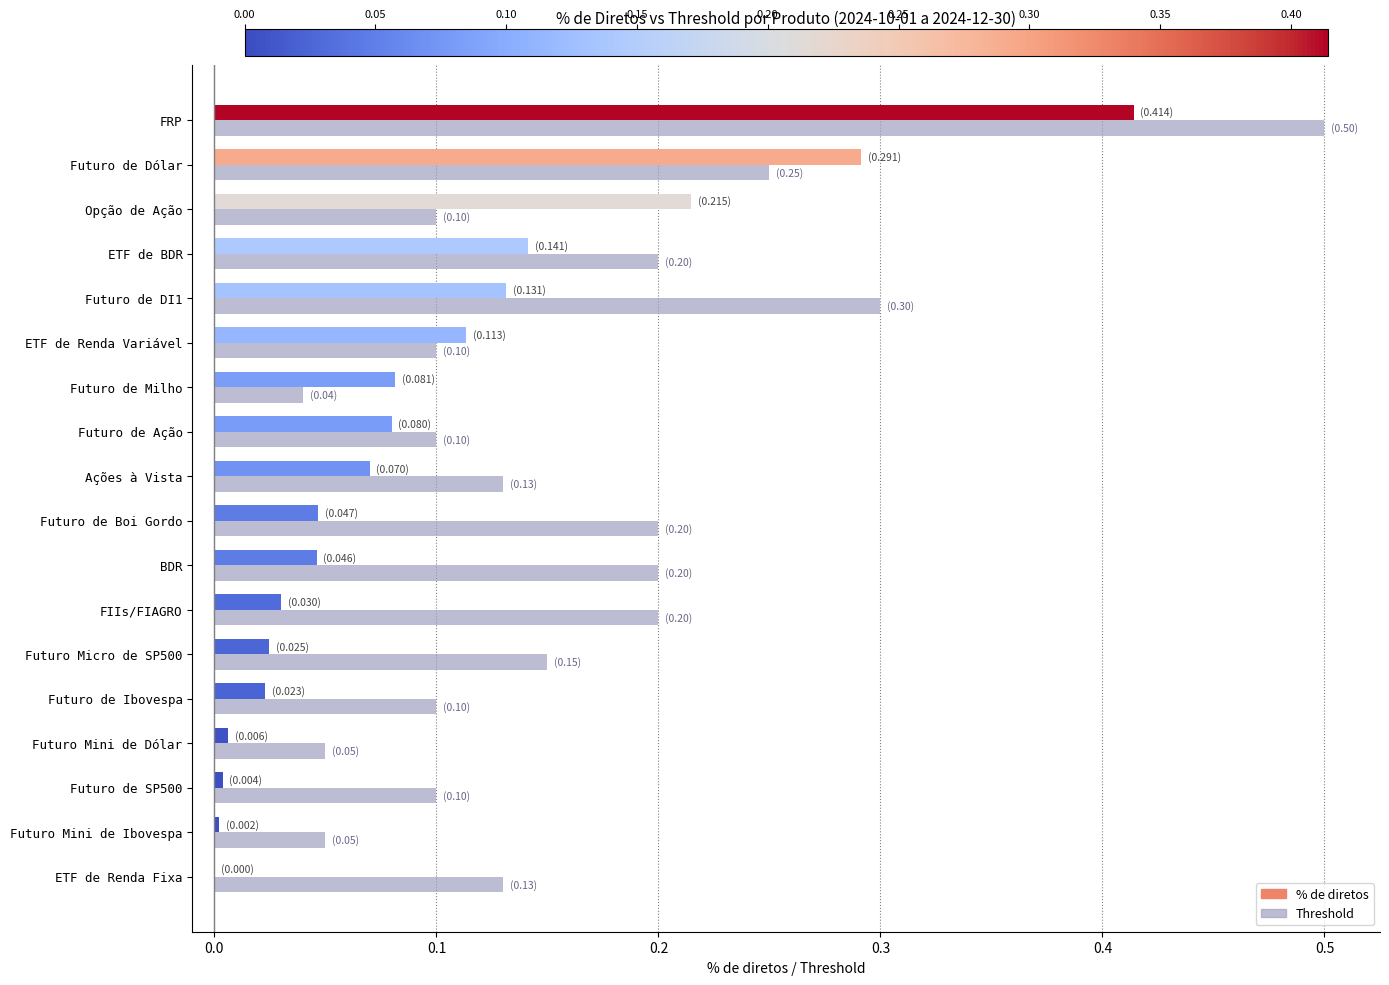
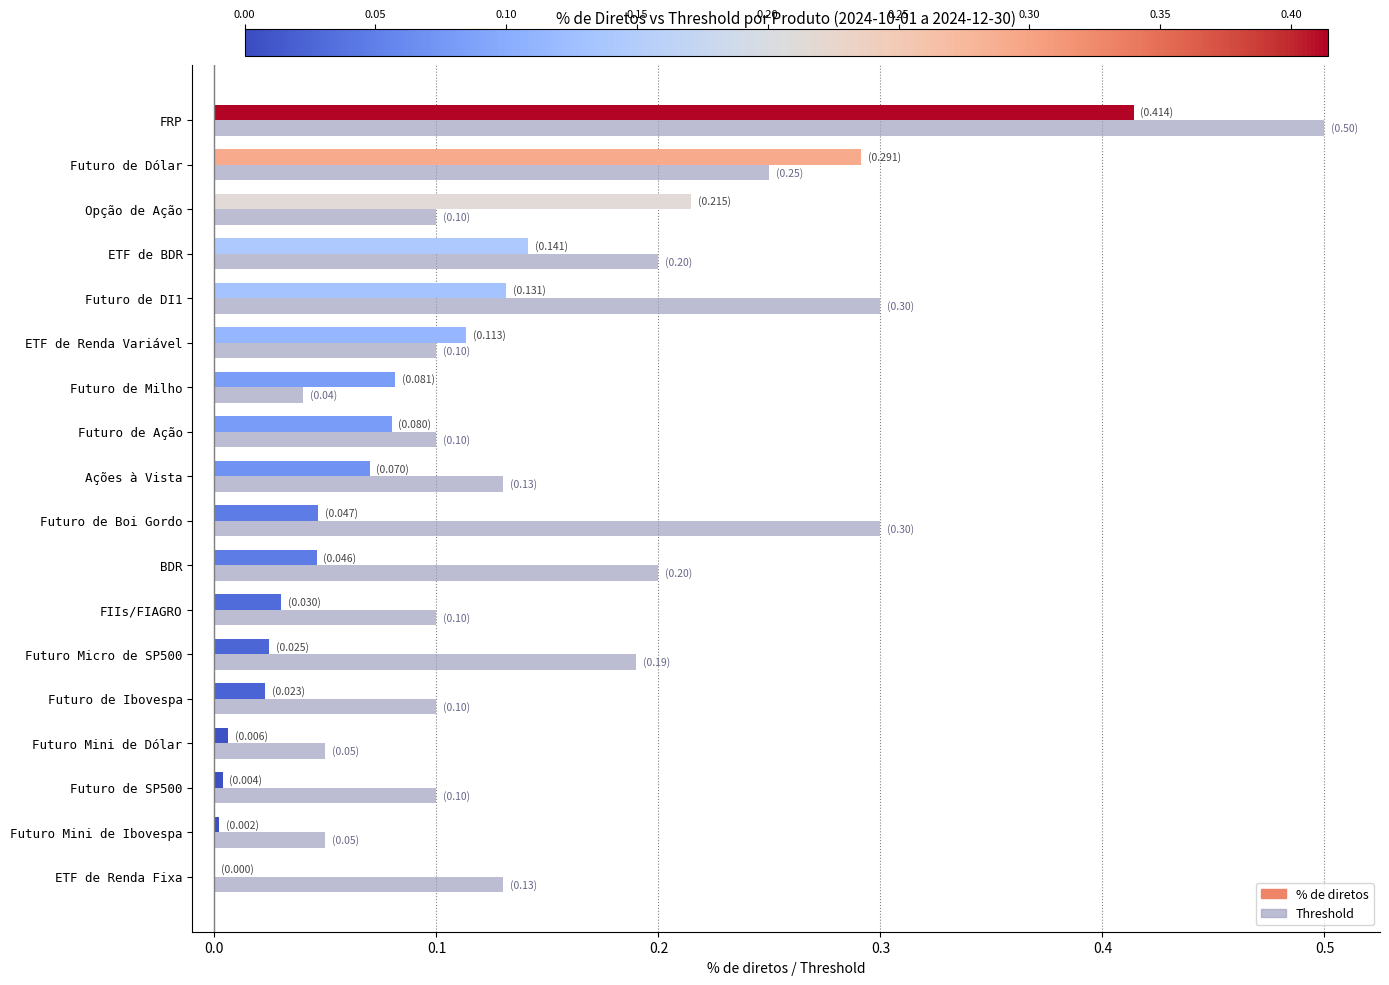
  {
    "Threshold": {
      "FRP": "(0.50)",
      "Futuro de Dólar": "(0.25)",
      "Opção de Ação": "(0.10)",
      "ETF de BDR": "(0.20)",
      "Futuro de DI1": "(0.30)",
      "ETF de Renda Variável": "(0.10)",
      "Futuro de Milho": "(0.04)",
      "Futuro de Ação": "(0.10)",
      "Ações à Vista": "(0.13)",
-     "Futuro de Boi Gordo": "(0.20)",
+     "Futuro de Boi Gordo": "(0.30)",
      "BDR": "(0.20)",
-     "FIIs/FIAGRO": "(0.20)",
-     "Futuro Micro de SP500": "(0.15)",
+     "FIIs/FIAGRO": "(0.10)",
+     "Futuro Micro de SP500": "(0.19)",
      "Futuro de Ibovespa": "(0.10)",
      "Futuro Mini de Dólar": "(0.05)",
      "Futuro de SP500": "(0.10)",
      "Futuro Mini de Ibovespa": "(0.05)",
      "ETF de Renda Fixa": "(0.13)"
    }
  }
